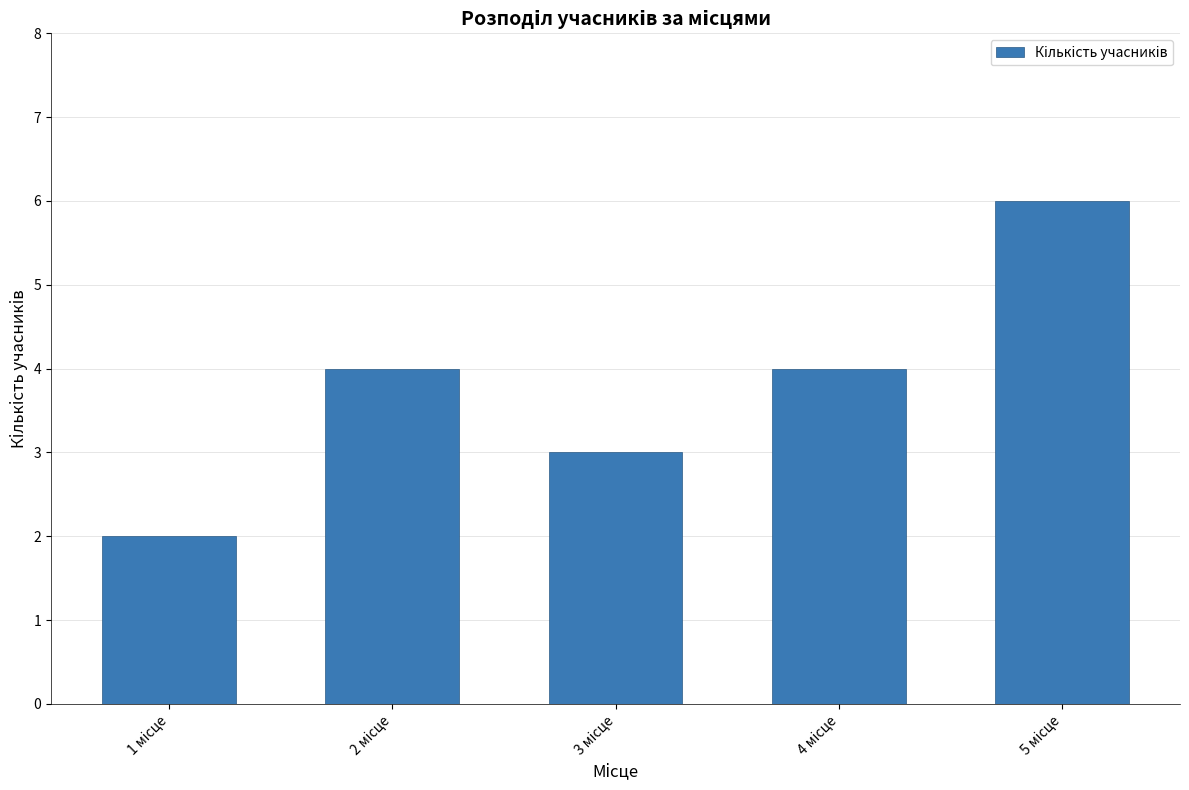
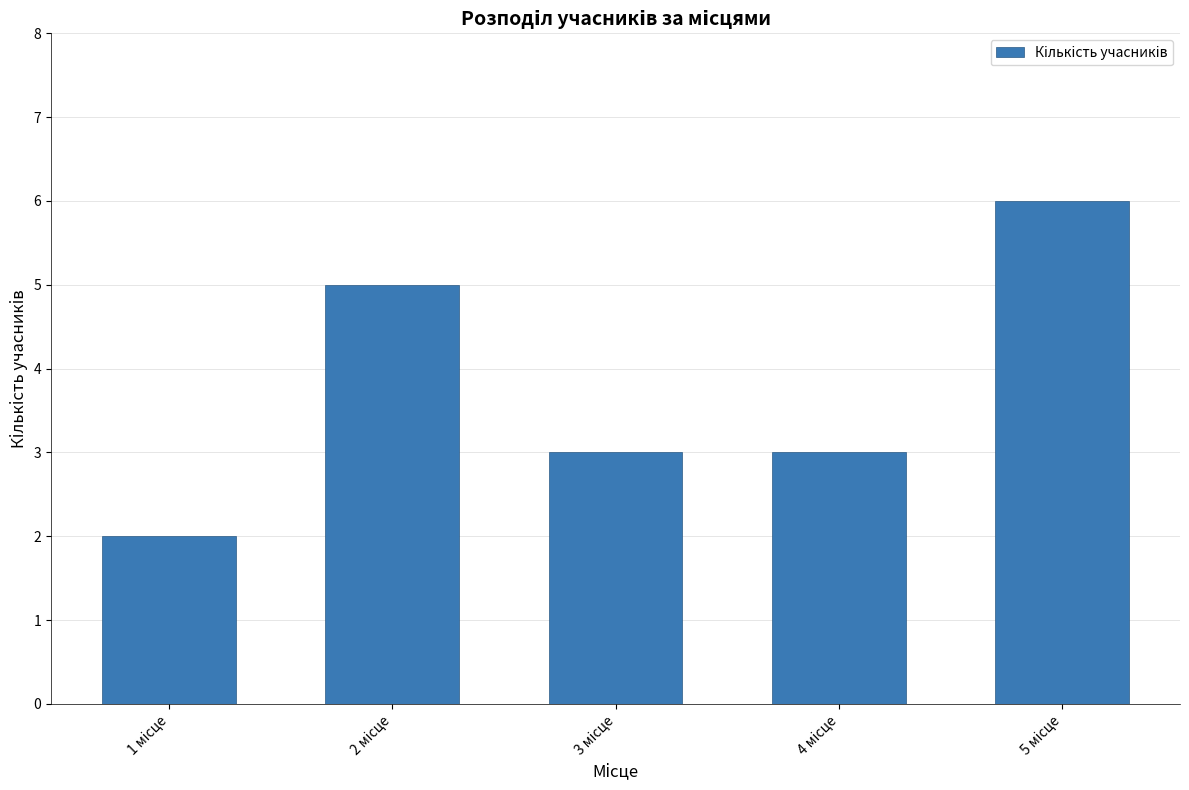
  {
    "1 місце": 2,
-   "2 місце": 4,
+   "2 місце": 5,
    "3 місце": 3,
-   "4 місце": 4,
+   "4 місце": 3,
    "5 місце": 6
  }
